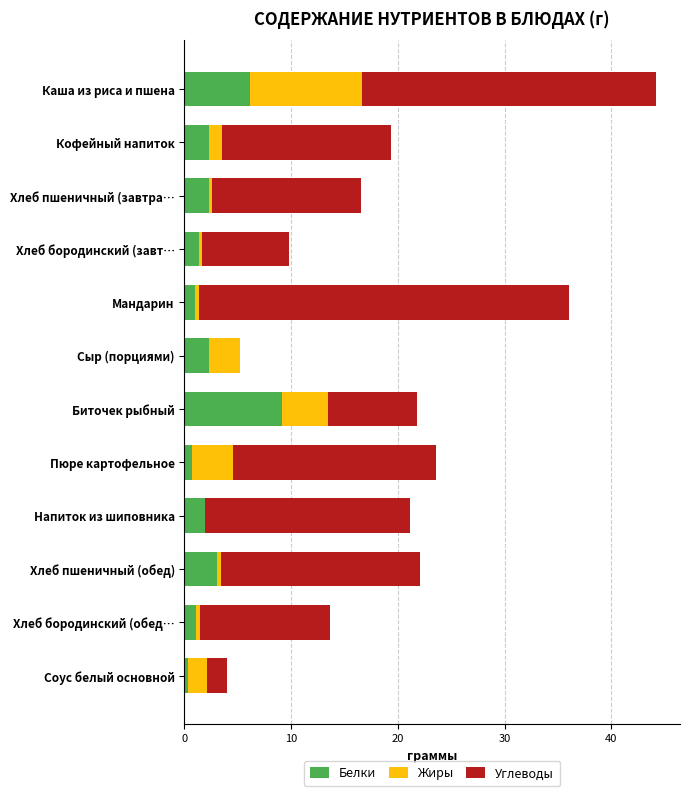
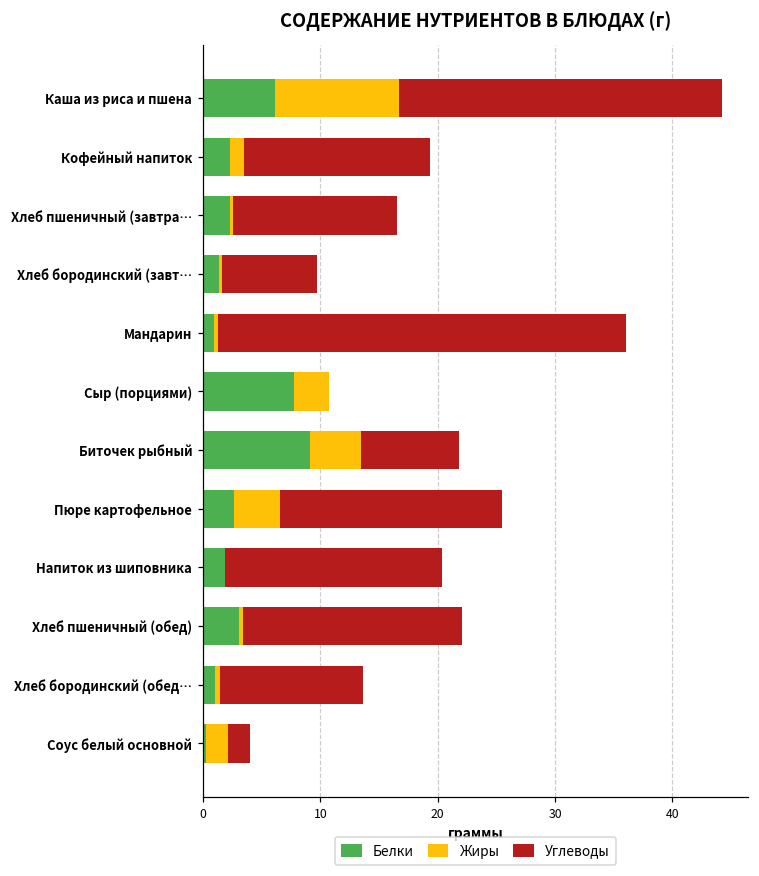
  {
    "Белки": {
      "Каша из риса и пшена": 6.2,
      "Кофейный напиток": 2.3,
      "Хлеб пшеничный (завтра…": 2.3,
      "Хлеб бородинский (завт…": 1.4,
      "Мандарин": 1.0,
-     "Сыр (порциями)": 2.3,
+     "Сыр (порциями)": 7.8,
      "Биточек рыбный": 9.1,
-     "Пюре картофельное": 0.7,
+     "Пюре картофельное": 2.6,
      "Напиток из шиповника": 1.9,
      "Хлеб пшеничный (обед)": 3.0,
      "Хлеб бородинский (обед…": 1.0,
      "Соус белый основной": 0.3
    },
    "Жиры": {
      "Каша из риса и пшена": 10.5,
      "Кофейный напиток": 1.3,
      "Хлеб пшеничный (завтра…": 0.3,
      "Хлеб бородинский (завт…": 0.3,
      "Мандарин": 0.4,
      "Сыр (порциями)": 2.9,
      "Биточек рыбный": 4.4,
      "Пюре картофельное": 3.9,
      "Напиток из шиповника": 0.0,
      "Хлеб пшеничный (обед)": 0.4,
      "Хлеб бородинский (обед…": 0.4,
      "Соус белый основной": 1.8
    },
    "Углеводы": {
      "Каша из риса и пшена": 27.6,
      "Кофейный напиток": 15.8,
      "Хлеб пшеничный (завтра…": 14.0,
      "Хлеб бородинский (завт…": 8.1,
      "Мандарин": 34.7,
      "Сыр (порциями)": 0.0,
      "Биточек рыбный": 8.3,
      "Пюре картофельное": 19.0,
-     "Напиток из шиповника": 19.3,
+     "Напиток из шиповника": 18.5,
      "Хлеб пшеничный (обед)": 18.7,
      "Хлеб бородинский (обед…": 12.2,
      "Соус белый основной": 1.9
    }
  }
